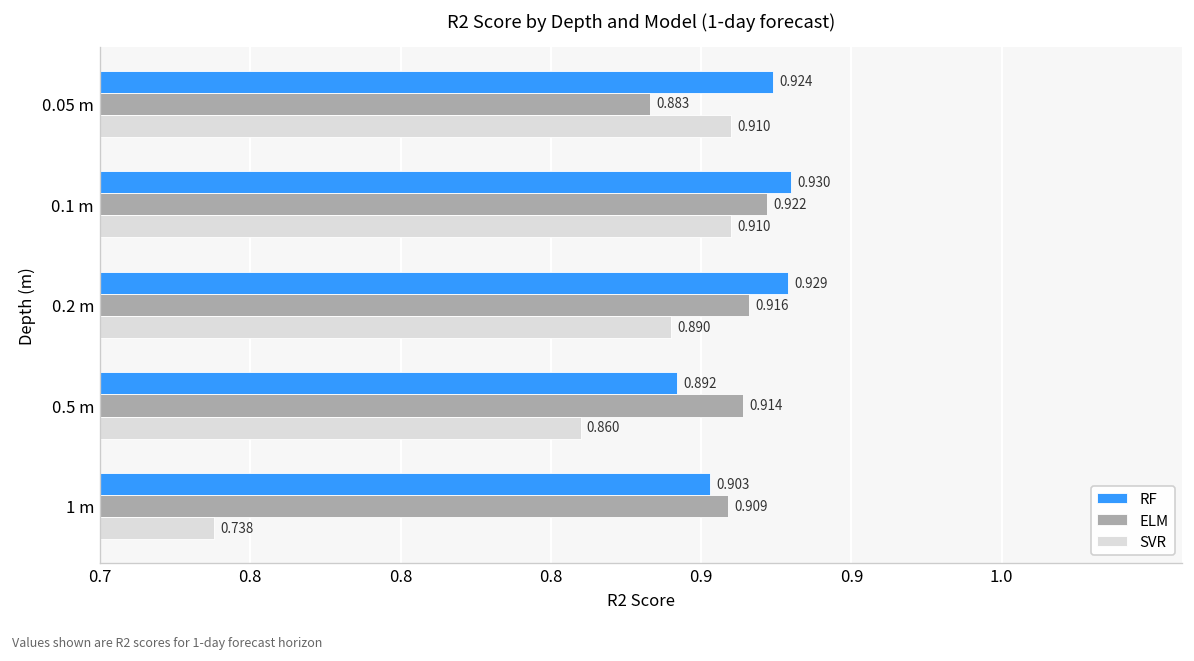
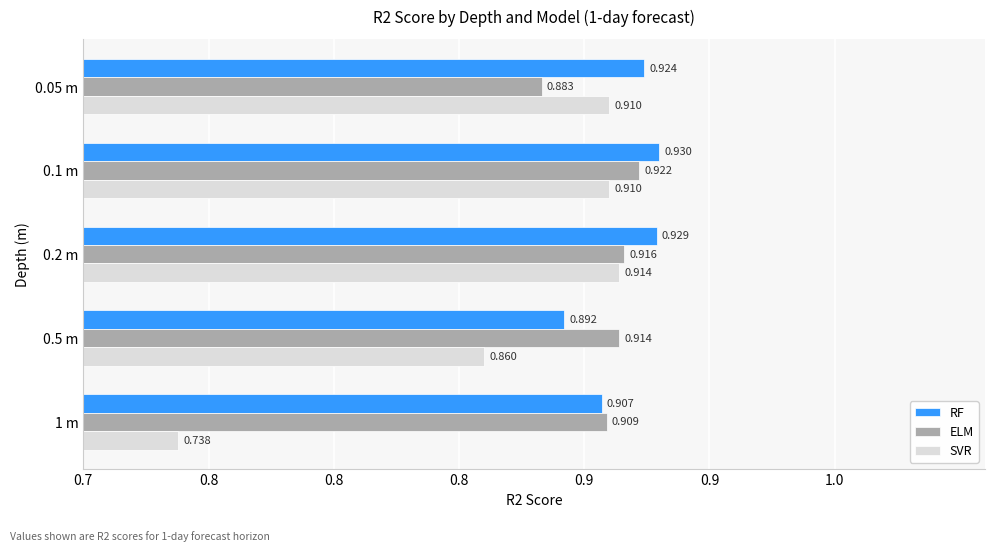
  {
    "RF": {
      "0.05 m": 0.924,
      "0.1 m": 0.930,
      "0.2 m": 0.929,
      "0.5 m": 0.892,
-     "1 m": 0.903
+     "1 m": 0.907
    },
    "ELM": {
      "0.05 m": 0.883,
      "0.1 m": 0.922,
      "0.2 m": 0.916,
      "0.5 m": 0.914,
      "1 m": 0.909
    },
    "SVR": {
      "0.05 m": 0.910,
      "0.1 m": 0.910,
-     "0.2 m": 0.890,
+     "0.2 m": 0.914,
      "0.5 m": 0.860,
      "1 m": 0.738
    }
  }
